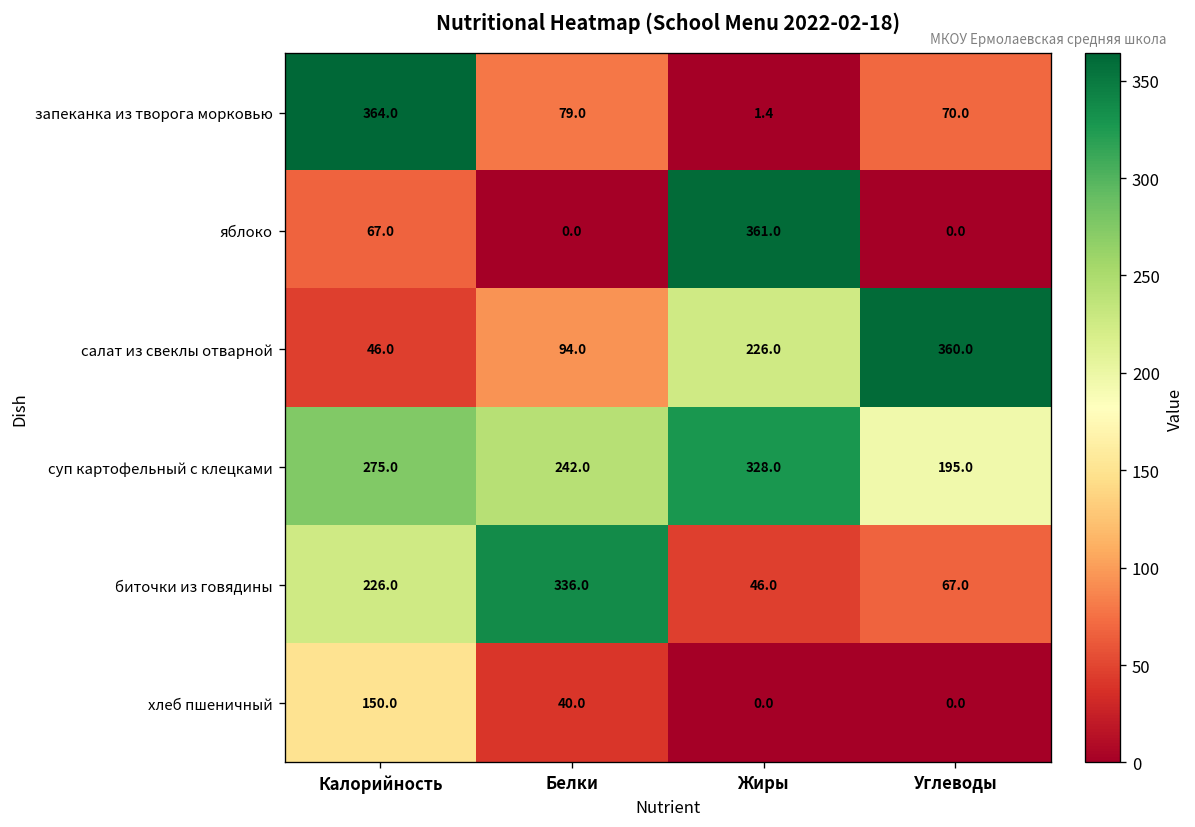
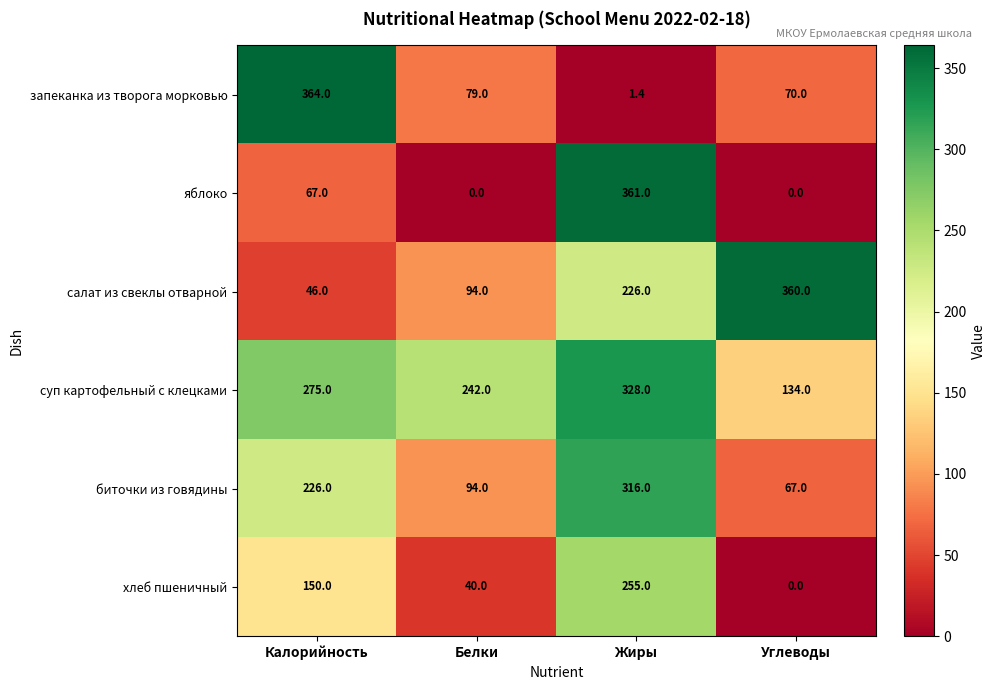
  {
    "запеканка из творога морковью": {
      "Калорийность": 364.0,
      "Белки": 79.0,
      "Жиры": 1.4,
      "Углеводы": 70.0
    },
    "яблоко": {
      "Калорийность": 67.0,
      "Белки": 0.0,
      "Жиры": 361.0,
      "Углеводы": 0.0
    },
    "салат из свеклы отварной": {
      "Калорийность": 46.0,
      "Белки": 94.0,
      "Жиры": 226.0,
      "Углеводы": 360.0
    },
    "суп картофельный с клецками": {
      "Калорийность": 275.0,
      "Белки": 242.0,
      "Жиры": 328.0,
-     "Углеводы": 195.0
+     "Углеводы": 134.0
    },
    "биточки из говядины": {
      "Калорийность": 226.0,
-     "Белки": 336.0,
-     "Жиры": 46.0,
+     "Белки": 94.0,
+     "Жиры": 316.0,
      "Углеводы": 67.0
    },
    "хлеб пшеничный": {
      "Калорийность": 150.0,
      "Белки": 40.0,
-     "Жиры": 0.0,
+     "Жиры": 255.0,
      "Углеводы": 0.0
    }
  }
